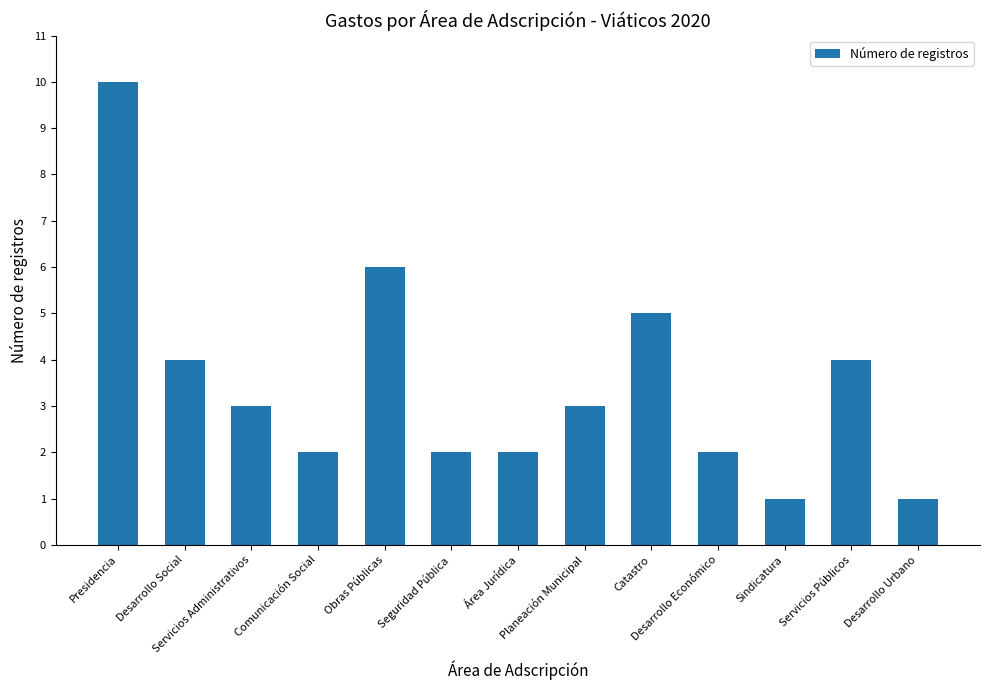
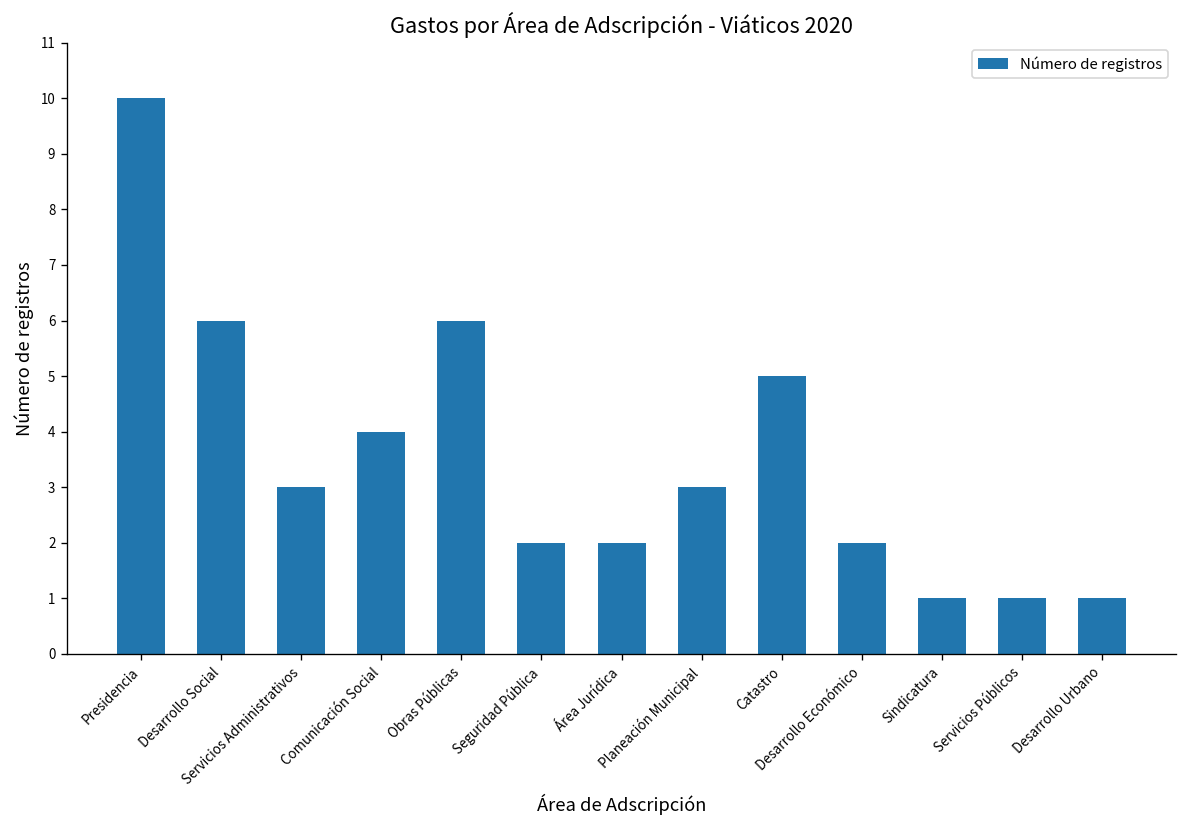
  {
    "Presidencia": 10,
-   "Desarrollo Social": 4,
+   "Desarrollo Social": 6,
    "Servicios Administrativos": 3,
-   "Comunicación Social": 2,
+   "Comunicación Social": 4,
    "Obras Públicas": 6,
    "Seguridad Pública": 2,
    "Área Jurídica": 2,
    "Planeación Municipal": 3,
    "Catastro": 5,
    "Desarrollo Económico": 2,
    "Sindicatura": 1,
-   "Servicios Públicos": 4,
+   "Servicios Públicos": 1,
    "Desarrollo Urbano": 1
  }
